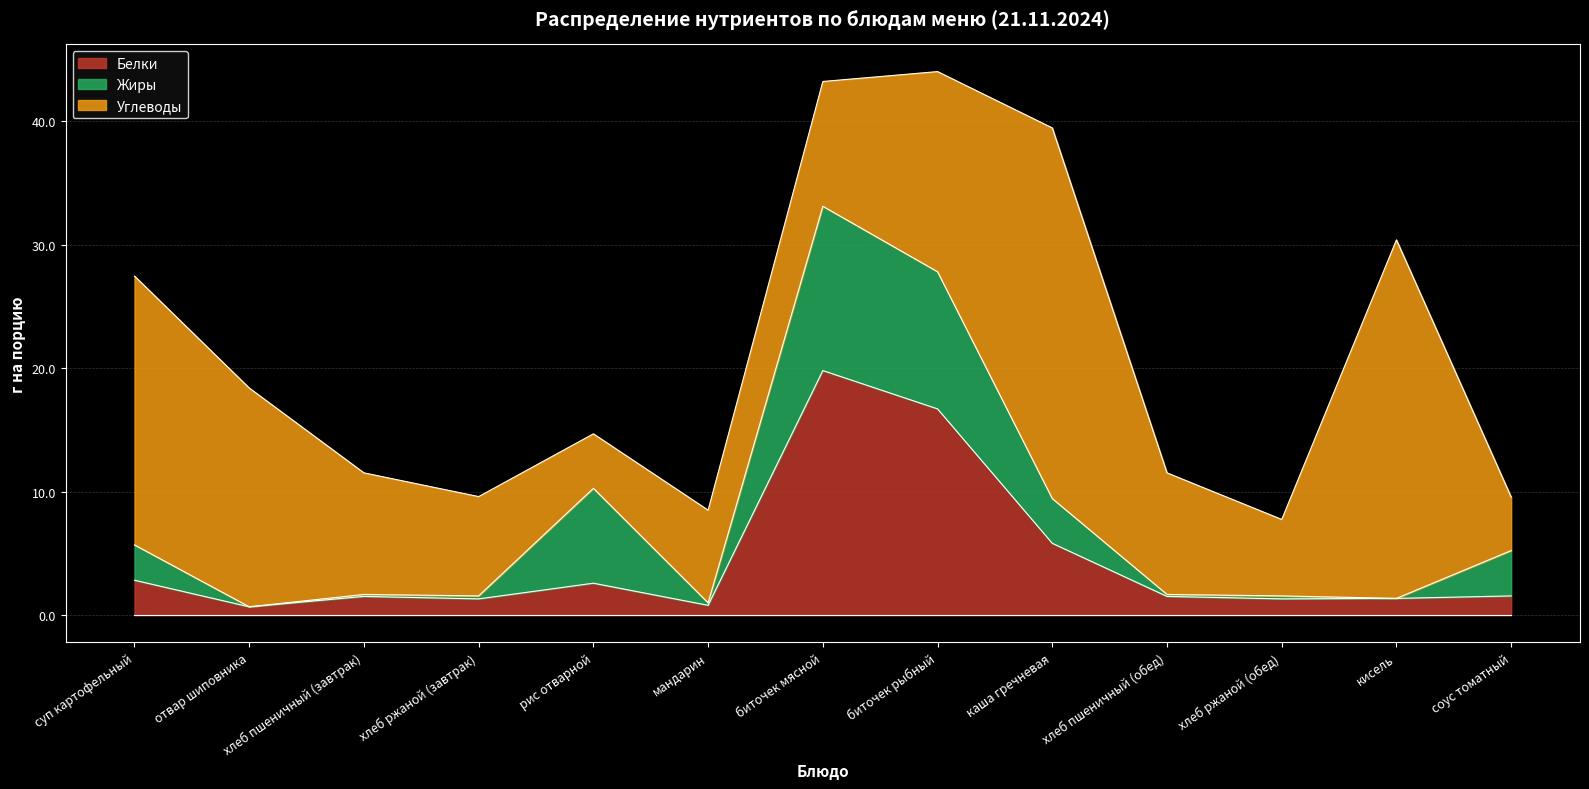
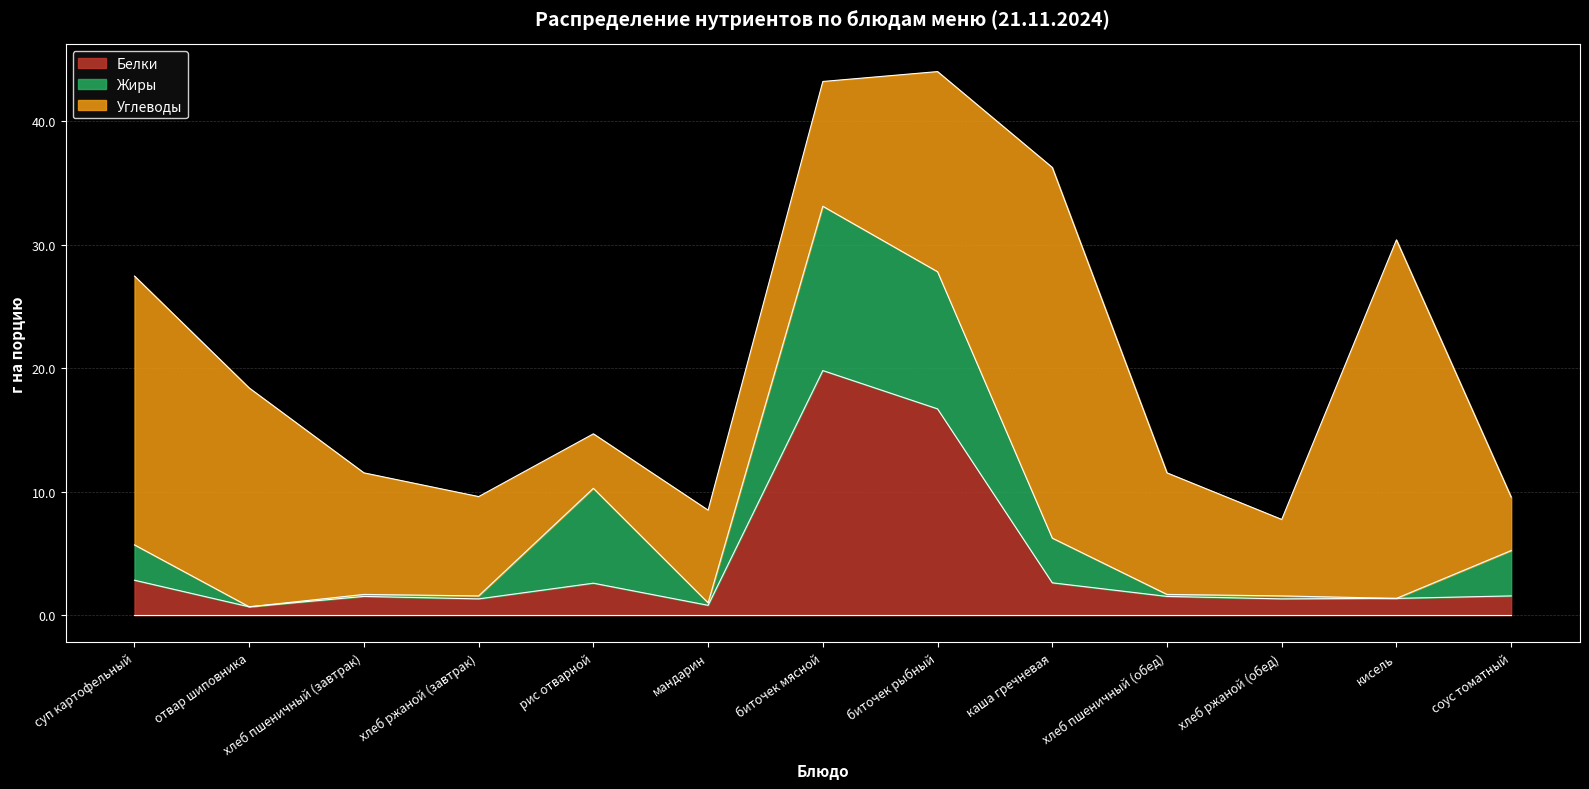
  {
    "Белки": {
      "суп картофельный": 2.8,
      "хлеб ржаной (завтрак)": 1.3,
      "рис отварной": 2.6,
      "биточек мясной": 19.8,
      "биточек рыбный": 16.7,
-     "каша гречневая": 5.8,
+     "каша гречневая": 2.6,
      "хлеб ржаной (обед)": 1.3,
      "соус томатный": 1.6
    },
    "Жиры": {
      "суп картофельный": 2.9,
      "хлеб ржаной (завтрак)": 0.2,
      "рис отварной": 7.7,
      "биточек мясной": 13.3,
      "биточек рыбный": 11.1,
      "каша гречневая": 3.6,
      "хлеб ржаной (обед)": 0.2,
      "соус томатный": 3.7
    },
    "Углеводы": {
      "суп картофельный": 21.8,
      "отвар шиповника": 17.7,
      "хлеб пшеничный (завтрак)": 9.8,
      "хлеб ржаной (завтрак)": 8.0,
      "рис отварной": 4.4,
      "мандарин": 7.5,
      "биточек мясной": 10.1,
      "биточек рыбный": 16.2,
      "каша гречневая": 30.0,
      "хлеб пшеничный (обед)": 9.8,
      "хлеб ржаной (обед)": 6.2,
      "кисель": 29.0,
      "соус томатный": 4.3
    }
  }
